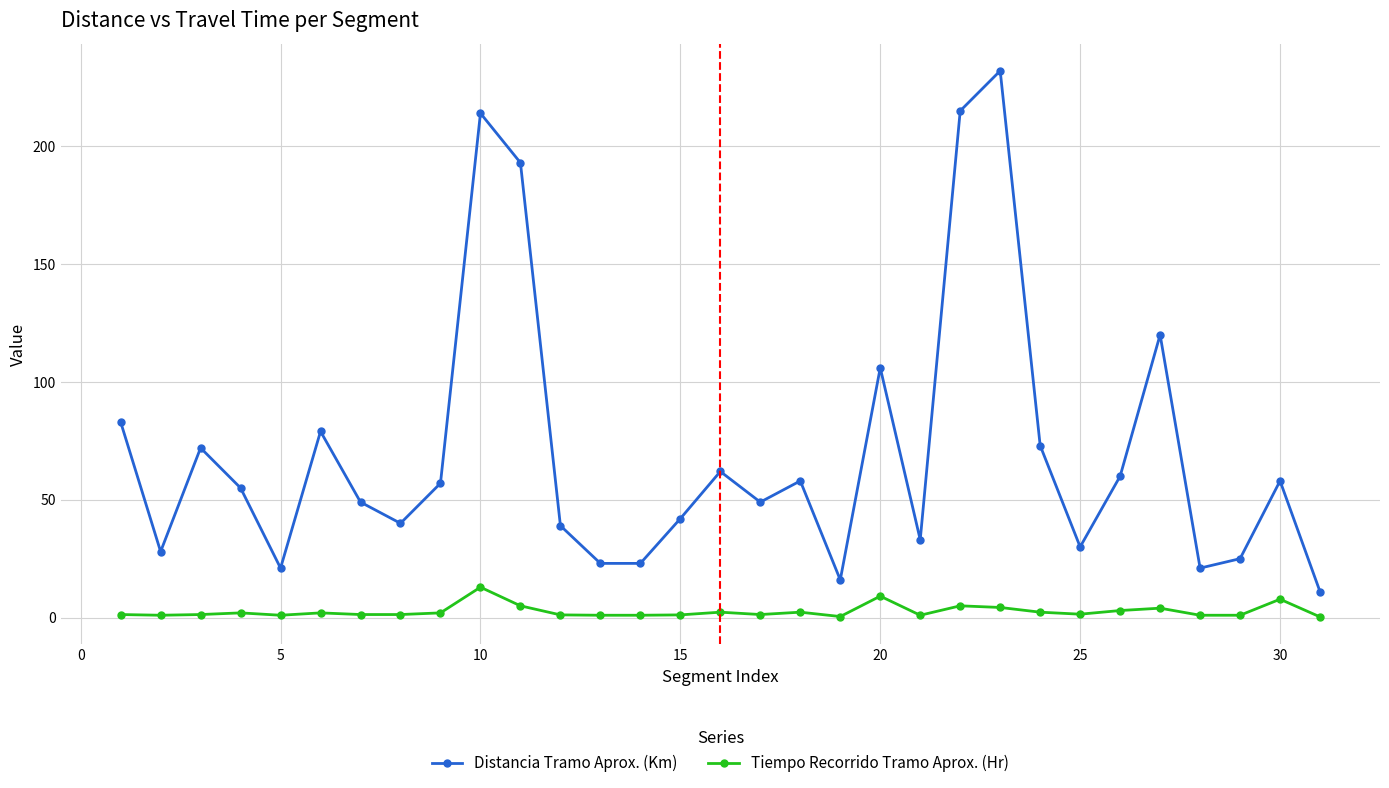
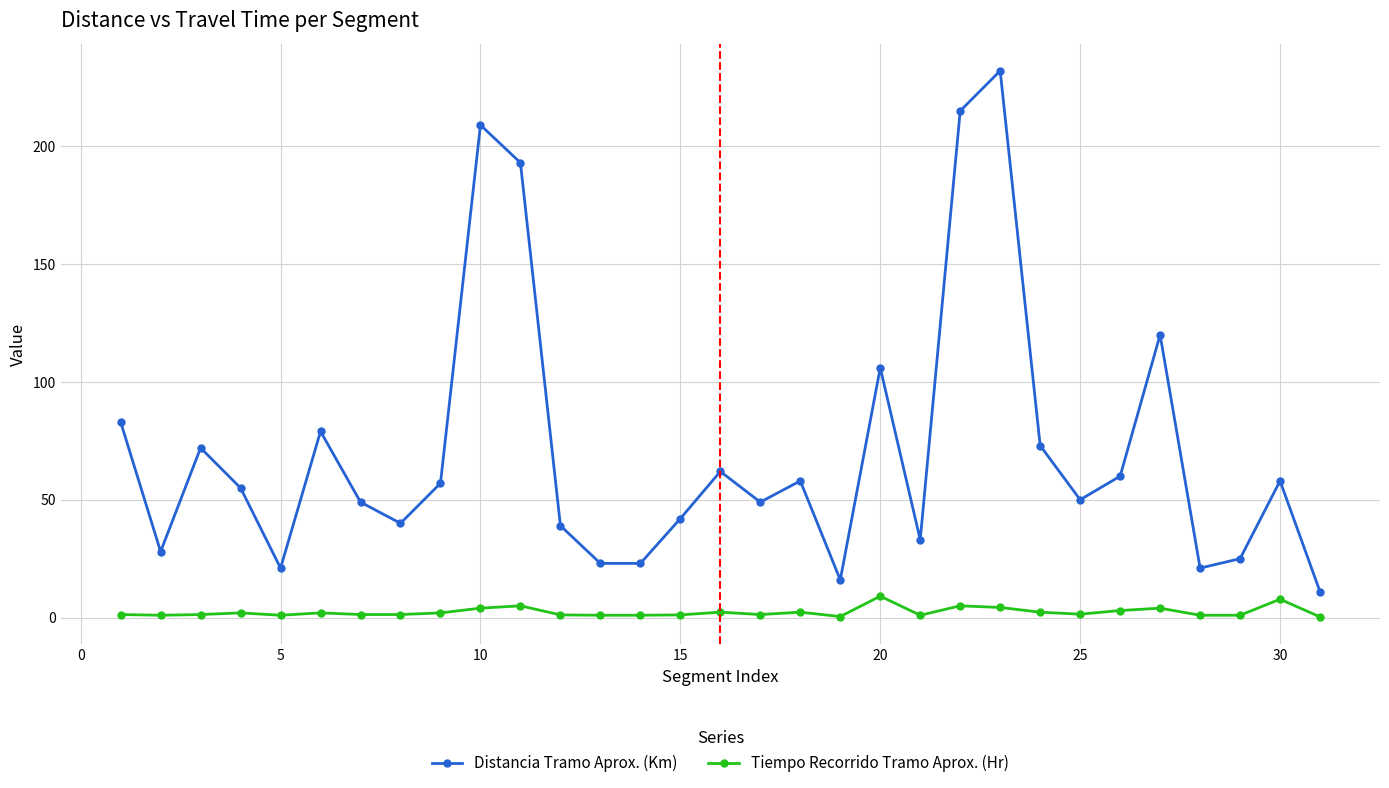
  {
    "Distancia Tramo Aprox. (Km)": {
      "5": 21,
-     "10": 214,
+     "10": 209,
      "15": 42,
      "20": 106,
-     "25": 30,
+     "25": 50,
      "30": 58
    },
    "Tiempo Recorrido Tramo Aprox. (Hr)": {
      "5": 1,
-     "10": 13,
+     "10": 4,
      "15": 1,
      "20": 9,
      "25": 1,
      "30": 8
    }
  }
